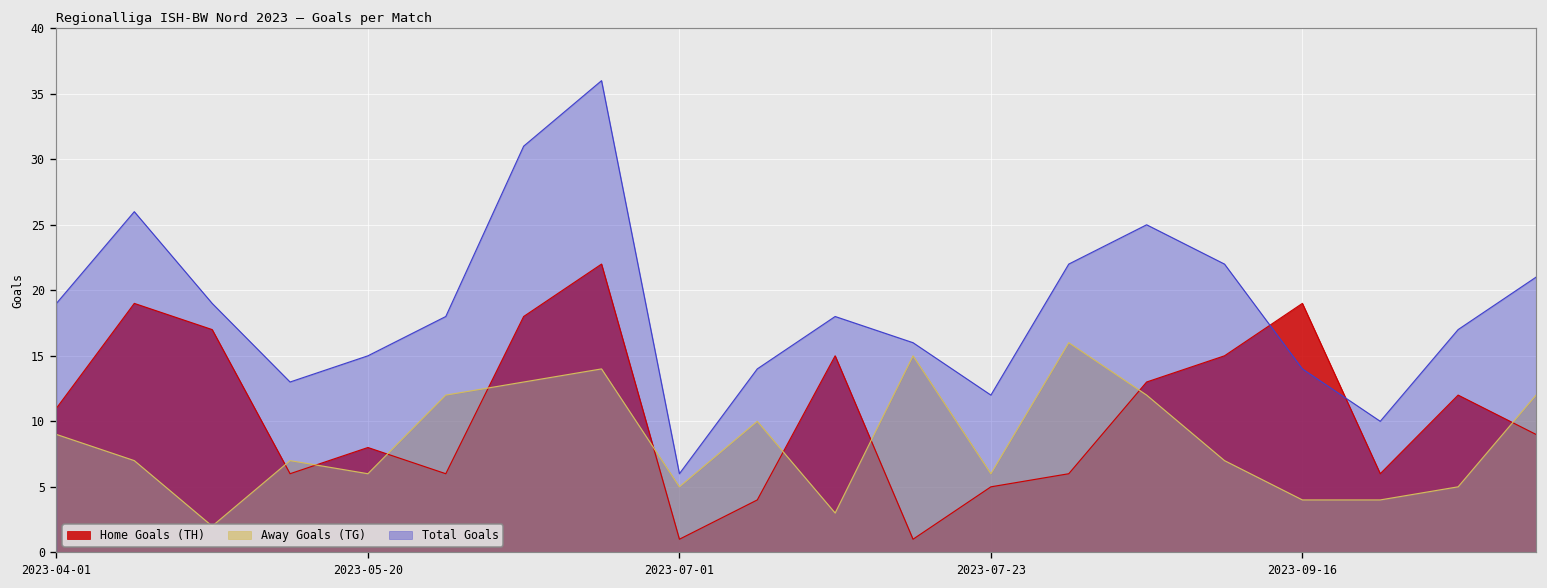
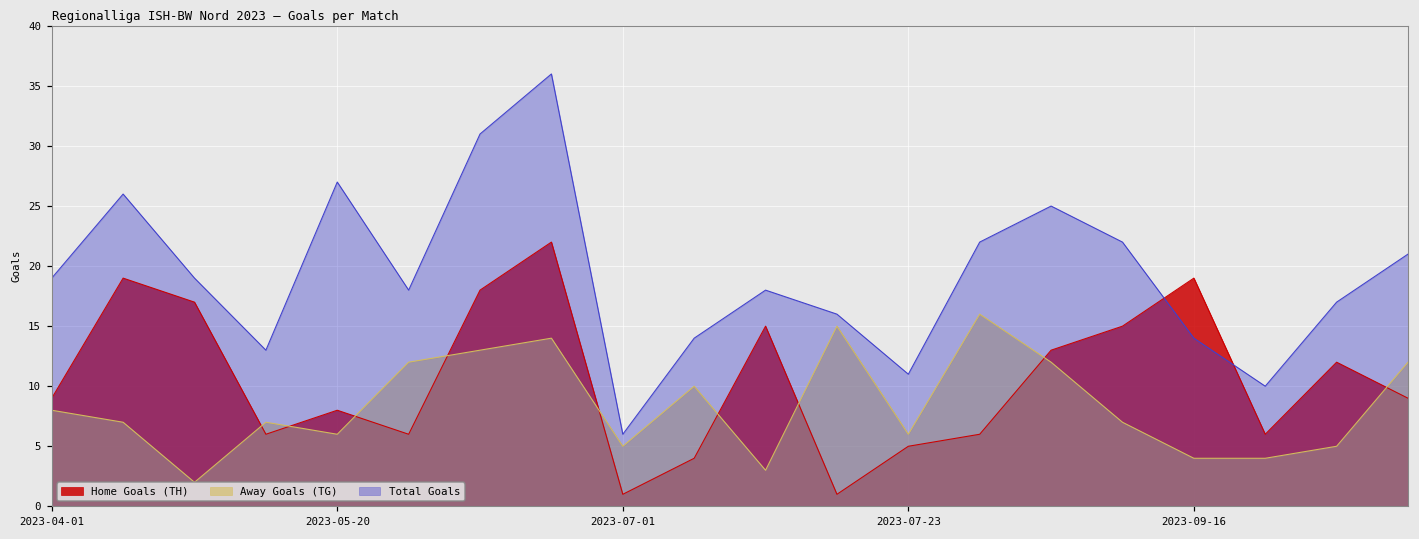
  {
    "Home Goals (TH)": {
-     "2023-04-01": 11,
+     "2023-04-01": 9,
      "2023-05-20": 8,
      "2023-07-01": 1,
      "2023-07-23": 5,
      "2023-09-16": 19
    },
    "Away Goals (TG)": {
-     "2023-04-01": 9,
+     "2023-04-01": 8,
      "2023-05-20": 6,
      "2023-07-01": 5,
      "2023-07-23": 6,
      "2023-09-16": 4
    },
    "Total Goals": {
      "2023-04-01": 19,
-     "2023-05-20": 15,
+     "2023-05-20": 27,
      "2023-07-01": 6,
-     "2023-07-23": 12,
+     "2023-07-23": 11,
      "2023-09-16": 14
    }
  }
